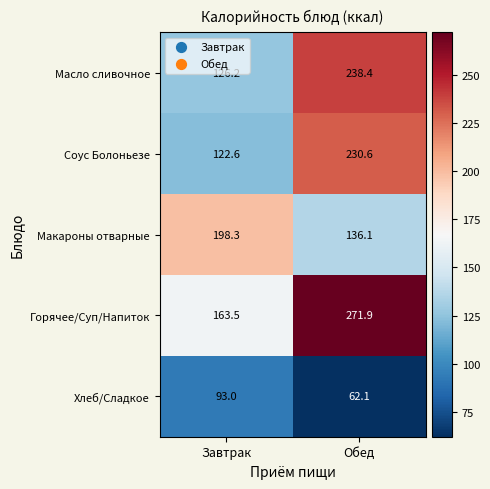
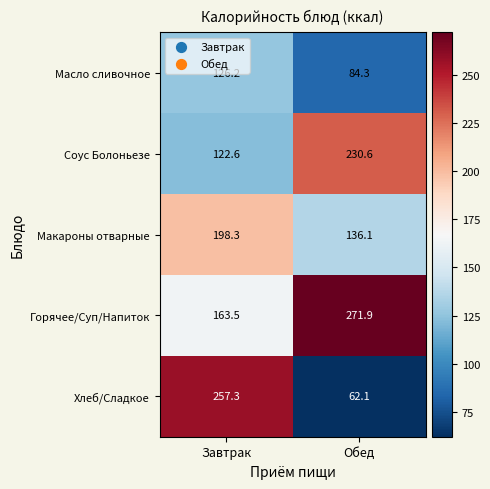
  {
    "Масло сливочное": {
-     "Обед": 238.4
+     "Обед": 84.3
    },
    "Соус Болоньезе": {
      "Завтрак": 122.6,
      "Обед": 230.6
    },
    "Макароны отварные": {
      "Завтрак": 198.3,
      "Обед": 136.1
    },
    "Горячее/Суп/Напиток": {
      "Завтрак": 163.5,
      "Обед": 271.9
    },
    "Хлеб/Сладкое": {
-     "Завтрак": 93.0,
+     "Завтрак": 257.3,
      "Обед": 62.1
    }
  }
